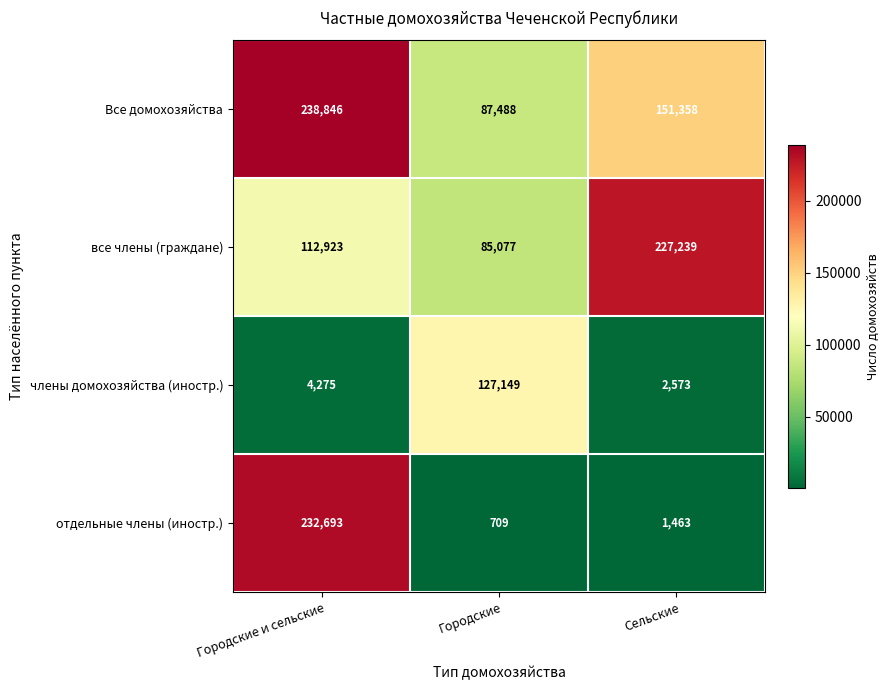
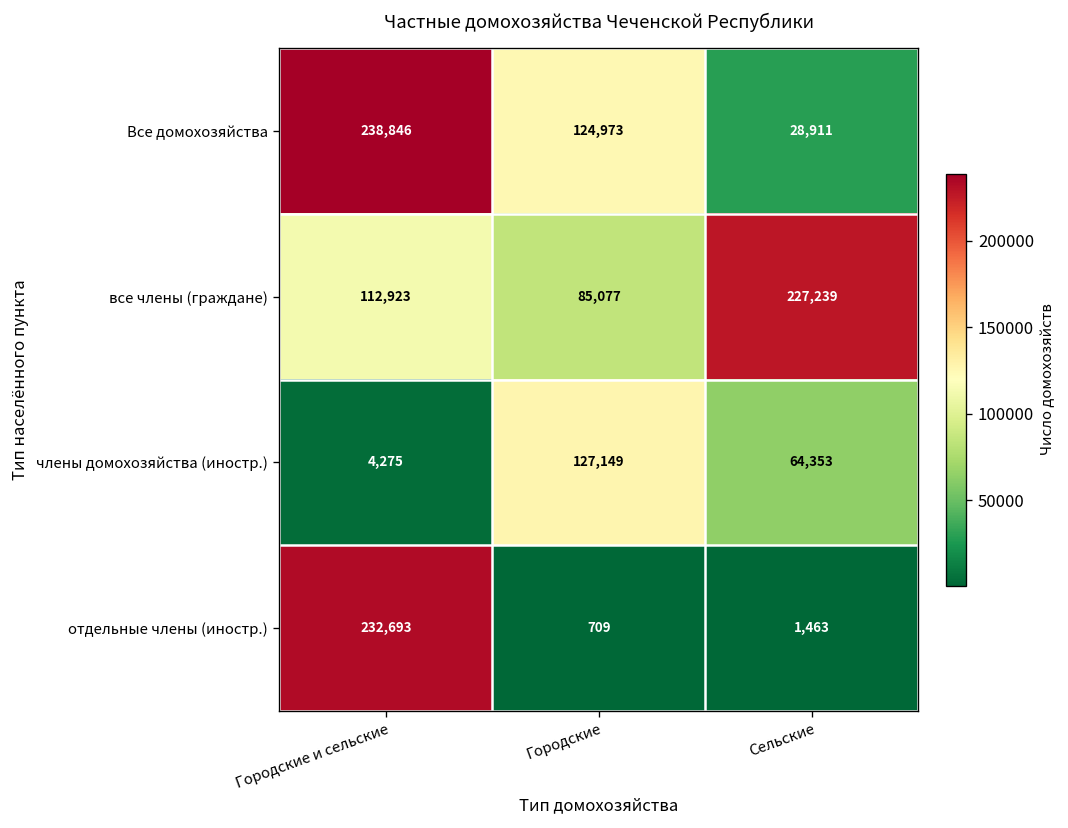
  {
    "Все домохозяйства": {
      "Городские и сельские": "238,846",
-     "Городские": "87,488",
-     "Сельские": "151,358"
+     "Городские": "124,973",
+     "Сельские": "28,911"
    },
    "все члены (граждане)": {
      "Городские и сельские": "112,923",
      "Городские": "85,077",
      "Сельские": "227,239"
    },
    "члены домохозяйства (иностр.)": {
      "Городские и сельские": "4,275",
      "Городские": "127,149",
-     "Сельские": "2,573"
+     "Сельские": "64,353"
    },
    "отдельные члены (иностр.)": {
      "Городские и сельские": "232,693",
      "Городские": "709",
      "Сельские": "1,463"
    }
  }
